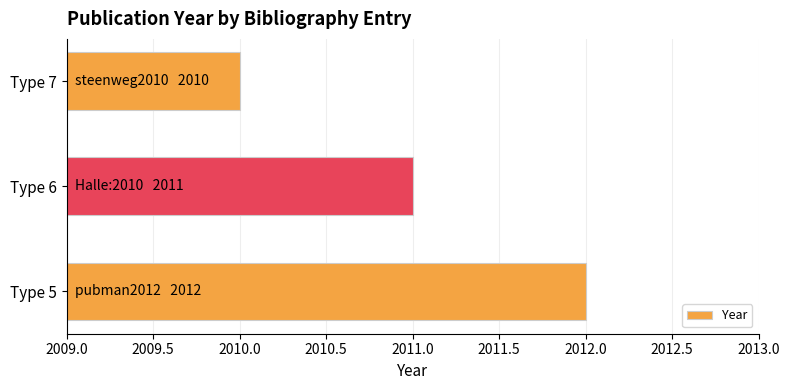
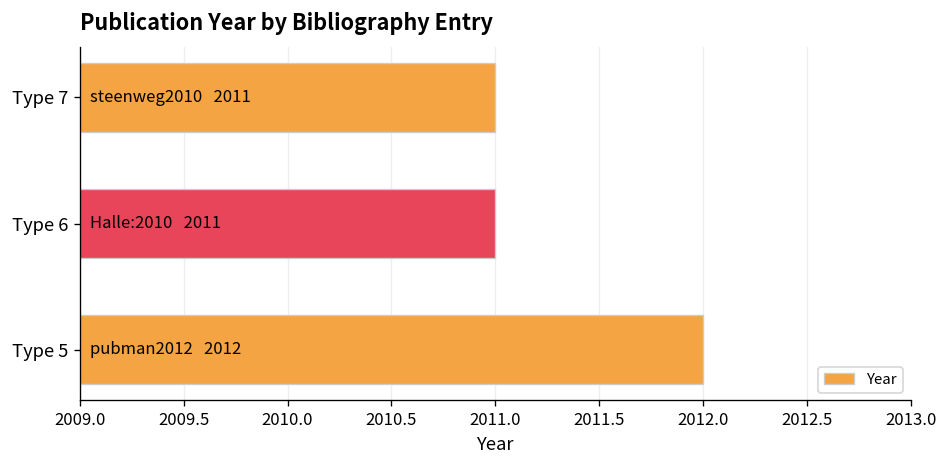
  {
-   "Type 7": 2010,
+   "Type 7": 2011,
    "Type 6": 2011,
    "Type 5": 2012
  }
